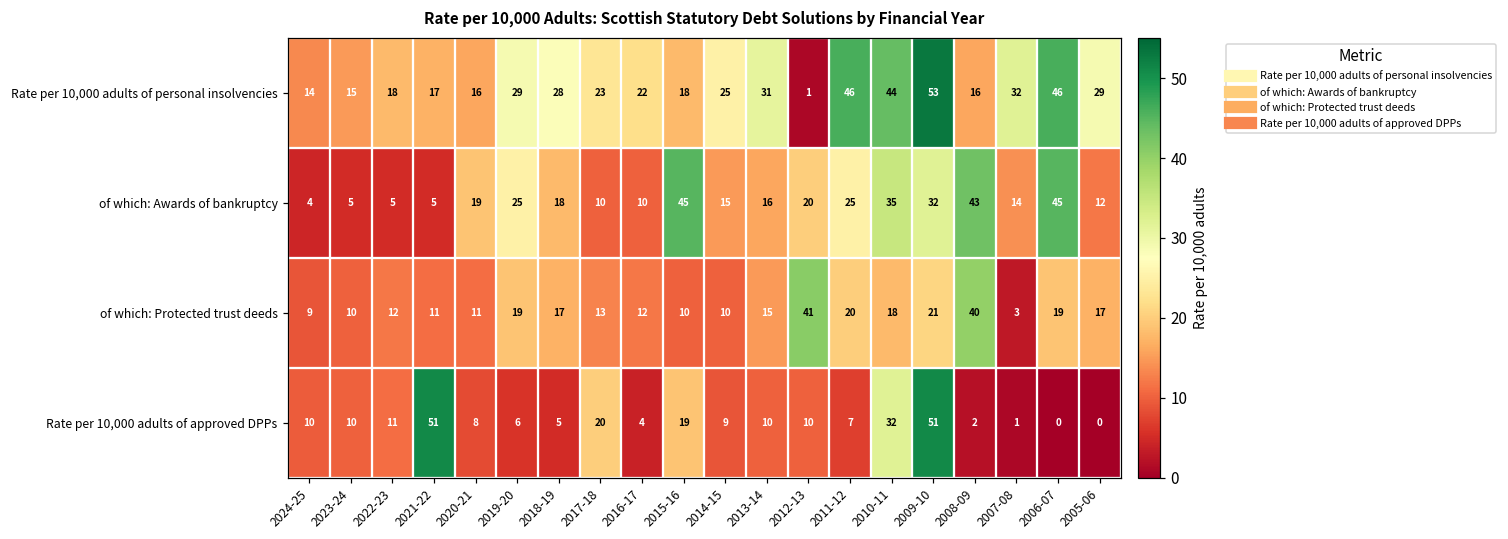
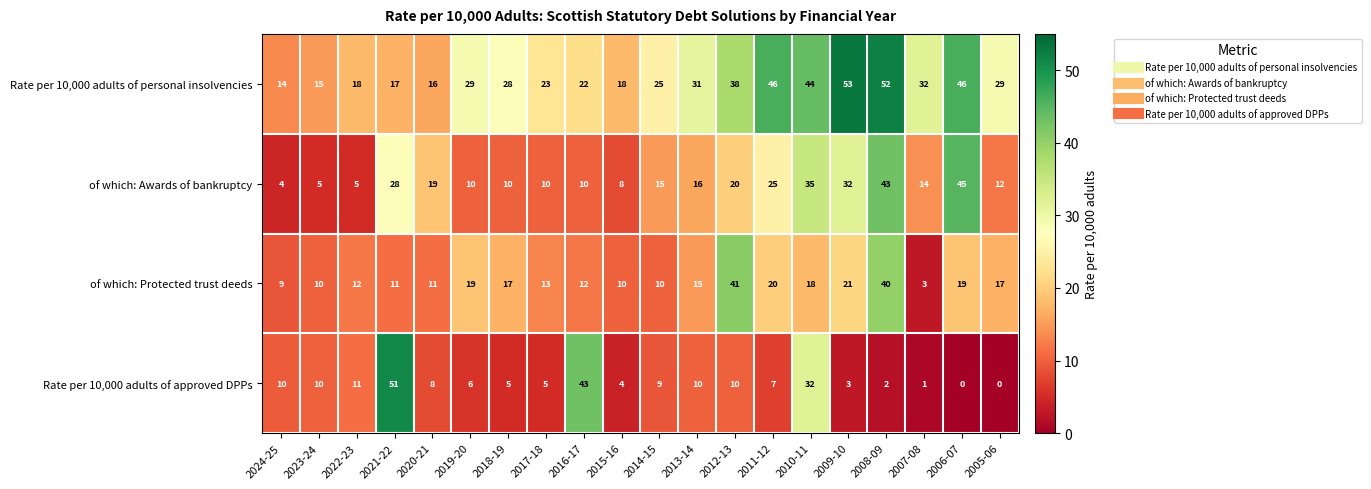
  {
    "Rate per 10,000 adults of personal insolvencies": {
      "2024-25": 14,
      "2023-24": 15,
      "2022-23": 18,
      "2021-22": 17,
      "2020-21": 16,
      "2019-20": 29,
      "2018-19": 28,
      "2017-18": 23,
      "2016-17": 22,
      "2015-16": 18,
      "2014-15": 25,
      "2013-14": 31,
-     "2012-13": 1,
+     "2012-13": 38,
      "2011-12": 46,
      "2010-11": 44,
      "2009-10": 53,
-     "2008-09": 16,
+     "2008-09": 52,
      "2007-08": 32,
      "2006-07": 46,
      "2005-06": 29
    },
    "of which: Awards of bankruptcy": {
      "2024-25": 4,
      "2023-24": 5,
      "2022-23": 5,
-     "2021-22": 5,
+     "2021-22": 28,
      "2020-21": 19,
-     "2019-20": 25,
-     "2018-19": 18,
+     "2019-20": 10,
+     "2018-19": 10,
      "2017-18": 10,
      "2016-17": 10,
-     "2015-16": 45,
+     "2015-16": 8,
      "2014-15": 15,
      "2013-14": 16,
      "2012-13": 20,
      "2011-12": 25,
      "2010-11": 35,
      "2009-10": 32,
      "2008-09": 43,
      "2007-08": 14,
      "2006-07": 45,
      "2005-06": 12
    },
    "of which: Protected trust deeds": {
      "2024-25": 9,
      "2023-24": 10,
      "2022-23": 12,
      "2021-22": 11,
      "2020-21": 11,
      "2019-20": 19,
      "2018-19": 17,
      "2017-18": 13,
      "2016-17": 12,
      "2015-16": 10,
      "2014-15": 10,
      "2013-14": 15,
      "2012-13": 41,
      "2011-12": 20,
      "2010-11": 18,
      "2009-10": 21,
      "2008-09": 40,
      "2007-08": 3,
      "2006-07": 19,
      "2005-06": 17
    },
    "Rate per 10,000 adults of approved DPPs": {
      "2024-25": 10,
      "2023-24": 10,
      "2022-23": 11,
      "2021-22": 51,
      "2020-21": 8,
      "2019-20": 6,
      "2018-19": 5,
-     "2017-18": 20,
-     "2016-17": 4,
-     "2015-16": 19,
+     "2017-18": 5,
+     "2016-17": 43,
+     "2015-16": 4,
      "2014-15": 9,
      "2013-14": 10,
      "2012-13": 10,
      "2011-12": 7,
      "2010-11": 32,
-     "2009-10": 51,
+     "2009-10": 3,
      "2008-09": 2,
      "2007-08": 1,
      "2006-07": 0,
      "2005-06": 0
    }
  }
